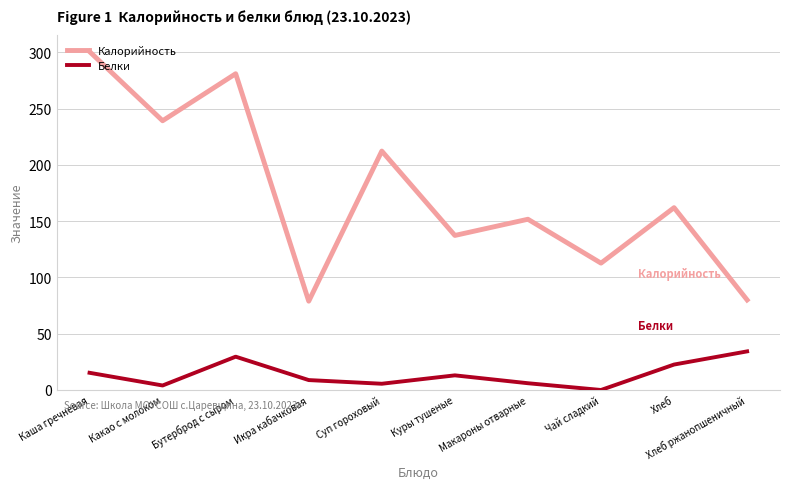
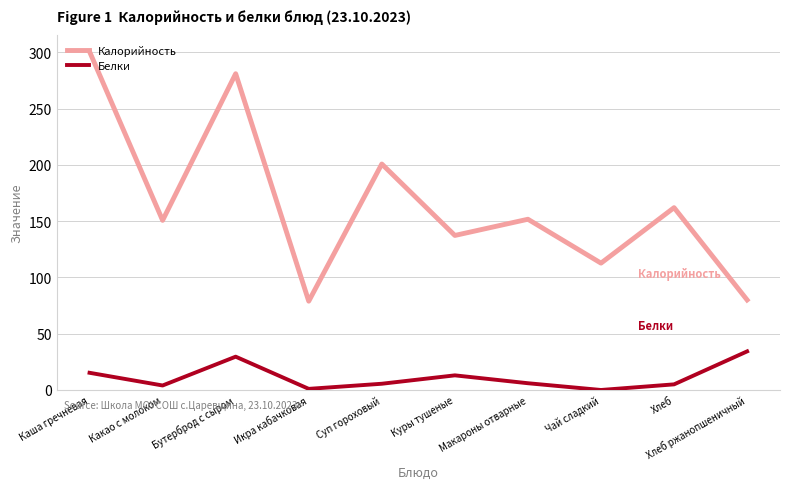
  {
    "Калорийность": {
      "Каша гречневая": 301,
-     "Какао с молоком": 239,
+     "Какао с молоком": 151,
      "Бутерброд с сыром": 281,
      "Икра кабачковая": 79,
-     "Суп гороховый": 212,
+     "Суп гороховый": 201,
      "Куры тушеные": 137,
      "Макароны отварные": 152,
      "Чай сладкий": 113,
      "Хлеб": 162,
      "Хлеб ржанопшеничный": 80
    },
    "Белки": {
      "Каша гречневая": 15,
      "Какао с молоком": 4,
      "Бутерброд с сыром": 30,
-     "Икра кабачковая": 9,
+     "Икра кабачковая": 1,
      "Суп гороховый": 6,
      "Куры тушеные": 13,
      "Макароны отварные": 6,
      "Чай сладкий": 0,
-     "Хлеб": 23,
+     "Хлеб": 5,
      "Хлеб ржанопшеничный": 34
    }
  }
